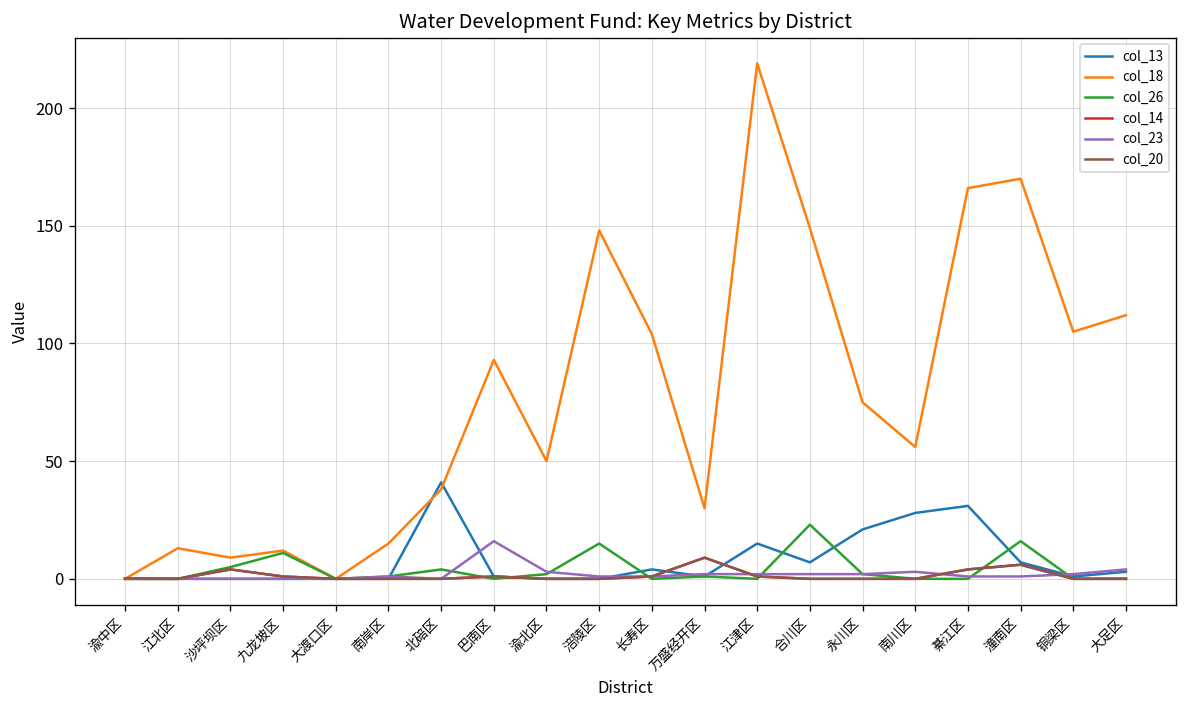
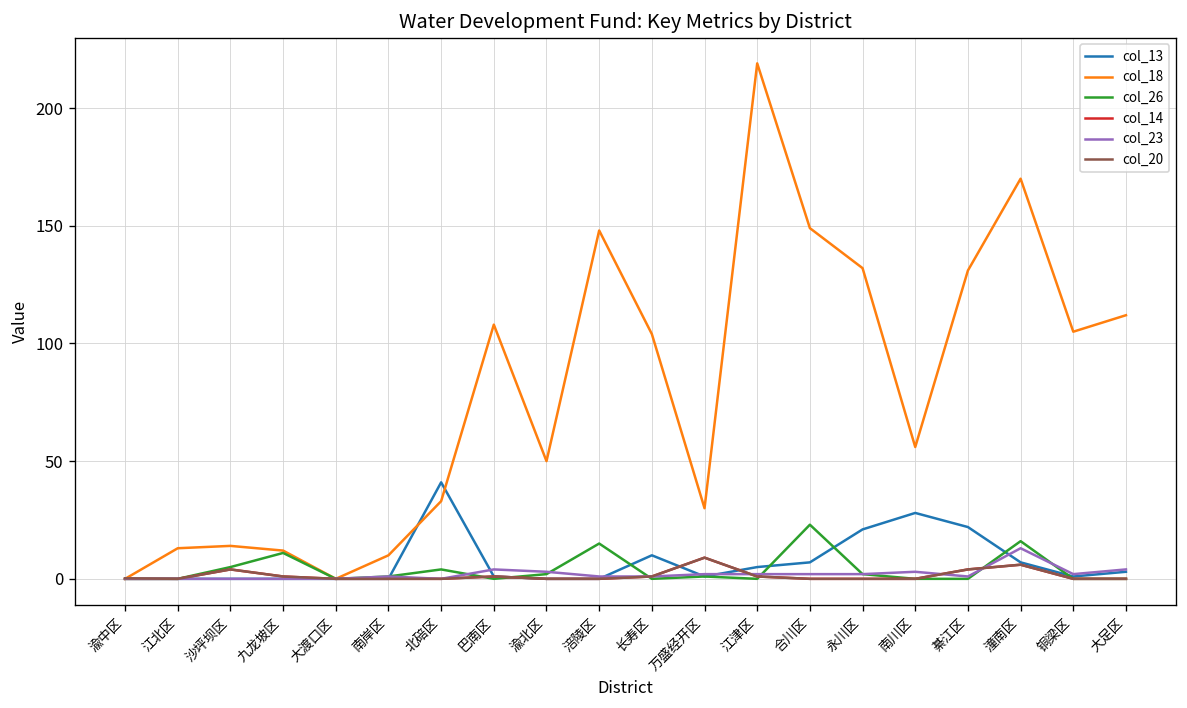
  {
    "col_13": {
      "北碚区": 41,
-     "长寿区": 4,
-     "江津区": 15,
+     "长寿区": 10,
+     "江津区": 5,
      "合川区": 7,
      "永川区": 21,
      "南川区": 28,
-     "綦江区": 31
+     "綦江区": 22
    },
    "col_18": {
      "江北区": 13,
-     "沙坪坝区": 9,
-     "南岸区": 15,
-     "北碚区": 38,
-     "巴南区": 93,
+     "沙坪坝区": 14,
+     "南岸区": 10,
+     "北碚区": 33,
+     "巴南区": 108,
      "渝北区": 50,
      "涪陵区": 148,
      "长寿区": 104,
      "万盛经开区": 30,
      "江津区": 219,
      "合川区": 149,
-     "永川区": 75,
+     "永川区": 132,
      "南川区": 56,
-     "綦江区": 166,
+     "綦江区": 131,
      "潼南区": 170,
      "铜梁区": 105,
      "大足区": 112
    },
    "col_26": {
      "北碚区": 4,
      "涪陵区": 15,
      "合川区": 23,
      "潼南区": 16
    },
    "col_20": {
      "万盛经开区": 9,
      "合川区": 0,
      "永川区": 0,
      "綦江区": 4
    },
    "col_23": {
-     "巴南区": 16,
+     "巴南区": 4,
      "合川区": 2,
      "南川区": 3,
-     "潼南区": 1
+     "潼南区": 13
    }
  }
